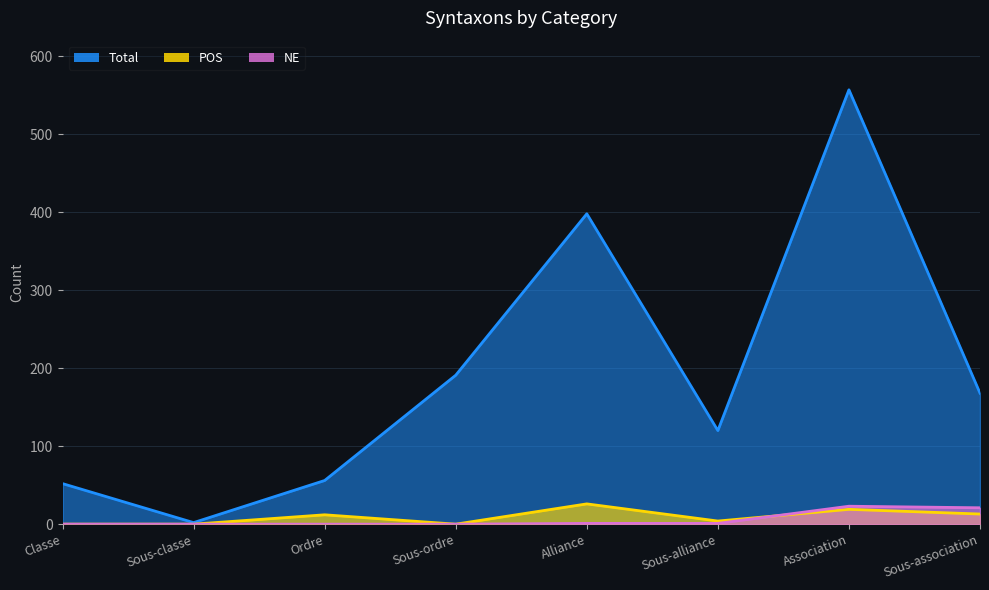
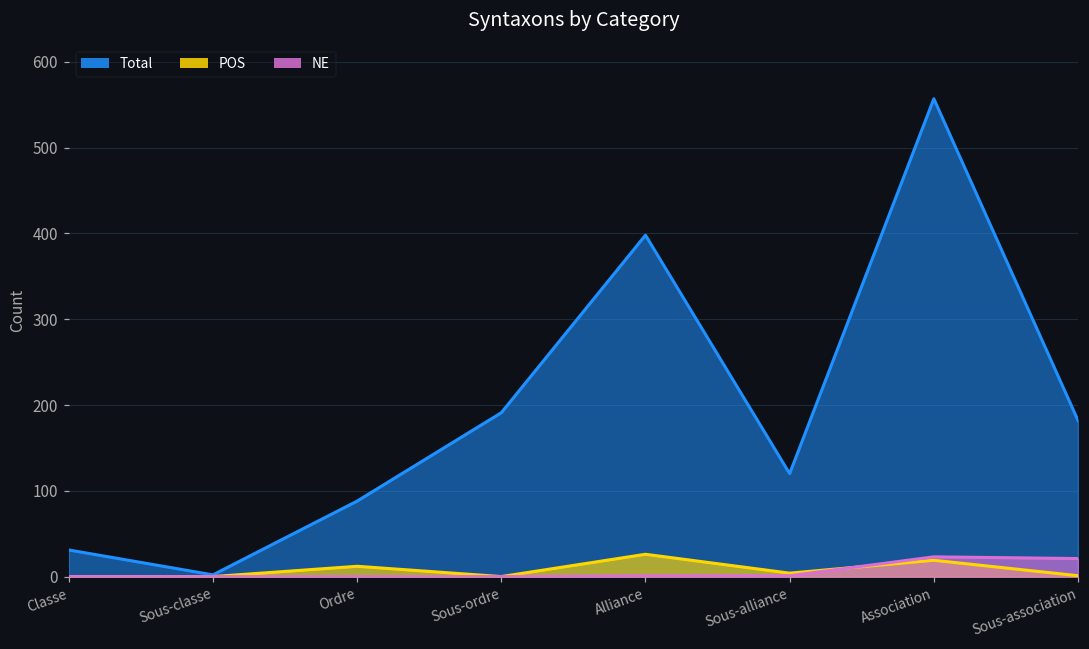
  {
    "Total": {
-     "Classe": 50,
-     "Ordre": 60,
+     "Classe": 30,
+     "Ordre": 90,
      "Sous-ordre": 190,
      "Alliance": 400,
      "Sous-alliance": 120,
      "Association": 560,
-     "Sous-association": 170
+     "Sous-association": 180
    },
    "POS": {
      "Ordre": 10,
      "Alliance": 30,
      "Association": 20,
-     "Sous-association": 10
+     "Sous-association": 0
    },
    "NE": {
      "Ordre": 0,
      "Alliance": 0,
      "Association": 20,
      "Sous-association": 20
    }
  }
